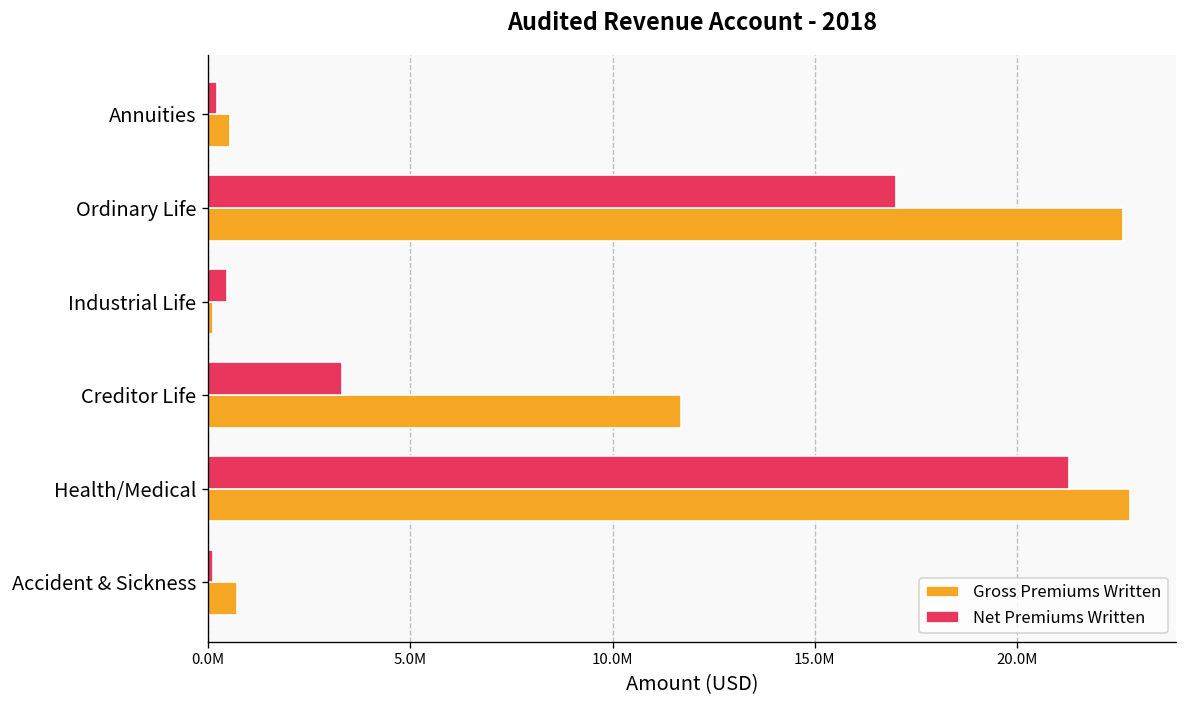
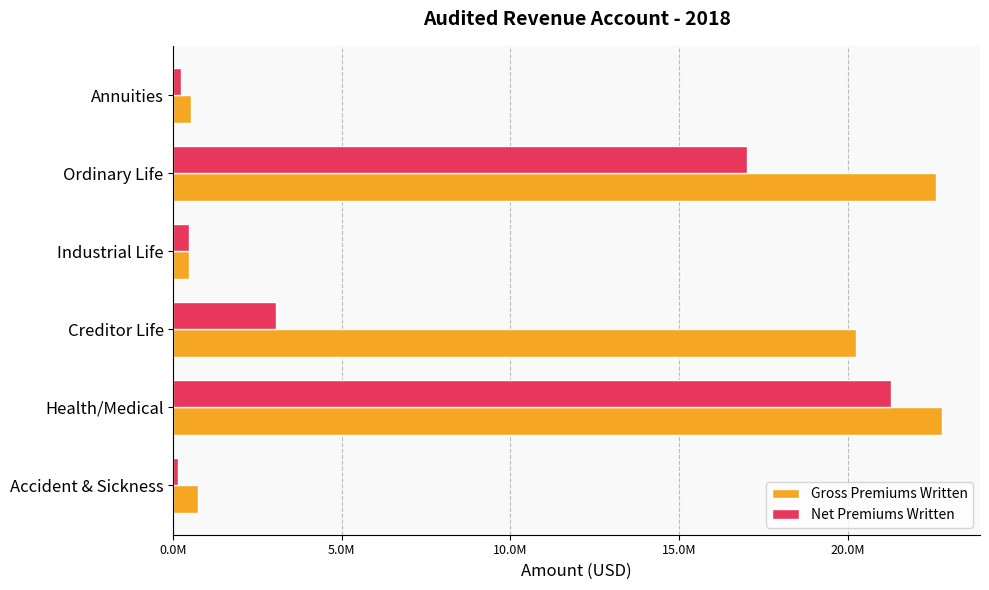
  {
    "Gross Premiums Written": {
      "Annuities": 500000,
      "Ordinary Life": 22600000,
-     "Industrial Life": 100000,
-     "Creditor Life": 11700000,
+     "Industrial Life": 500000,
+     "Creditor Life": 20200000,
      "Health/Medical": 22800000,
      "Accident & Sickness": 700000
    },
    "Net Premiums Written": {
      "Annuities": 200000,
      "Ordinary Life": 17000000,
      "Industrial Life": 500000,
-     "Creditor Life": 3300000,
+     "Creditor Life": 3000000,
      "Health/Medical": 21300000,
      "Accident & Sickness": 100000
    }
  }
